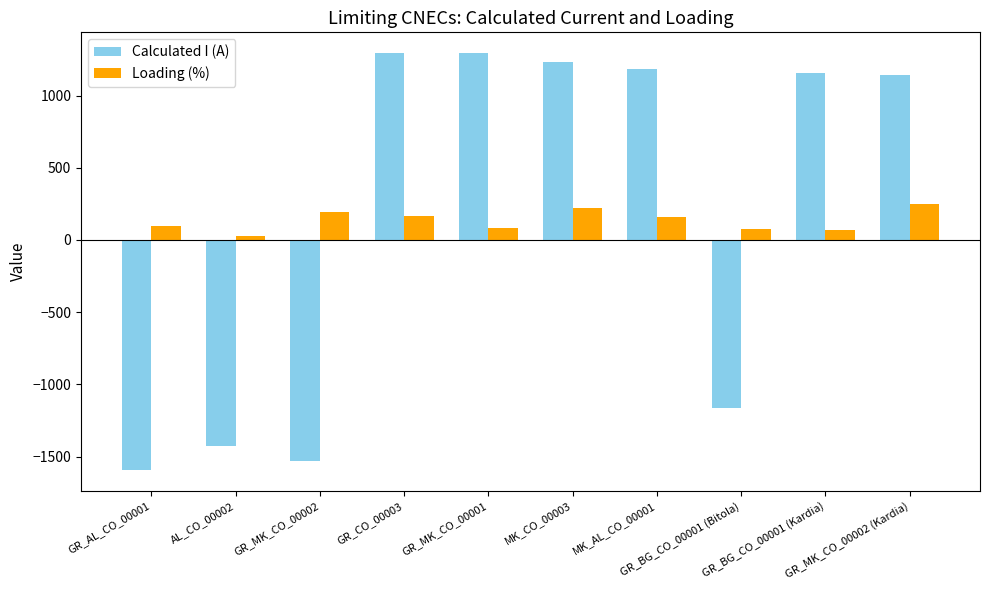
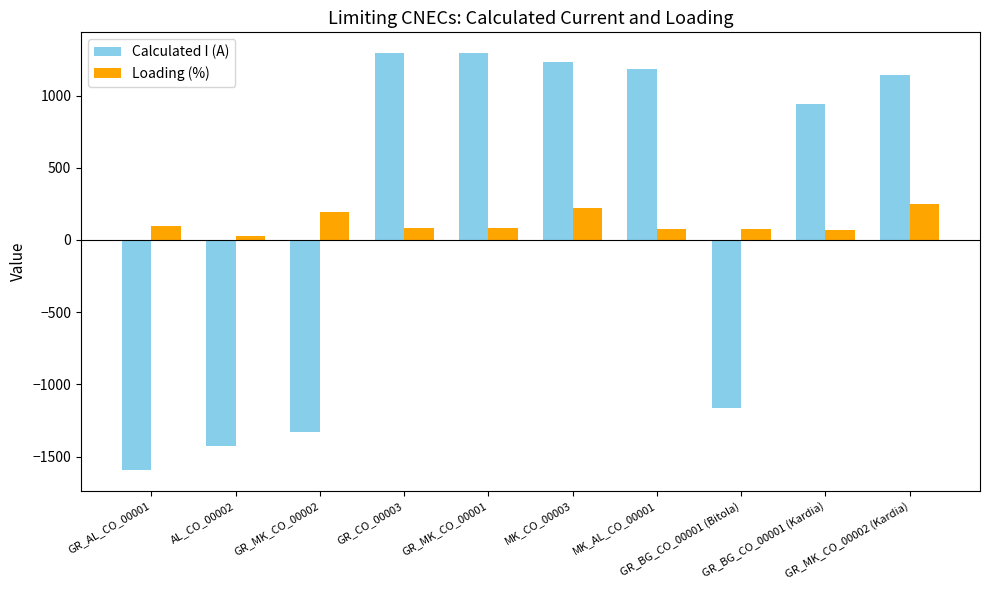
  {
    "Calculated I (A)": {
      "GR_AL_CO_00001": -1590,
      "AL_CO_00002": -1420,
-     "GR_MK_CO_00002": -1530,
+     "GR_MK_CO_00002": -1330,
      "GR_CO_00003": 1290,
      "GR_MK_CO_00001": 1290,
      "MK_CO_00003": 1240,
      "MK_AL_CO_00001": 1190,
      "GR_BG_CO_00001 (Bitola)": -1170,
-     "GR_BG_CO_00001 (Kardia)": 1160,
+     "GR_BG_CO_00001 (Kardia)": 940,
      "GR_MK_CO_00002 (Kardia)": 1150
    },
    "Loading (%)": {
      "GR_AL_CO_00001": 100,
      "AL_CO_00002": 30,
      "GR_MK_CO_00002": 190,
-     "GR_CO_00003": 170,
+     "GR_CO_00003": 80,
      "GR_MK_CO_00001": 80,
      "MK_CO_00003": 220,
-     "MK_AL_CO_00001": 160,
+     "MK_AL_CO_00001": 70,
      "GR_BG_CO_00001 (Bitola)": 70,
      "GR_BG_CO_00001 (Kardia)": 70,
      "GR_MK_CO_00002 (Kardia)": 250
    }
  }
